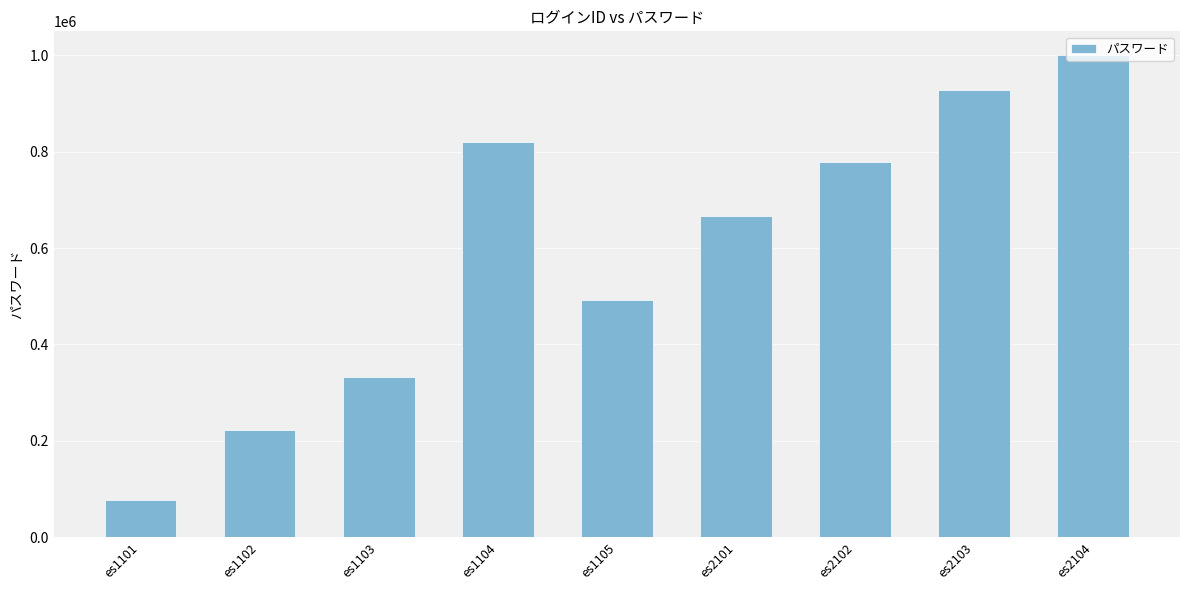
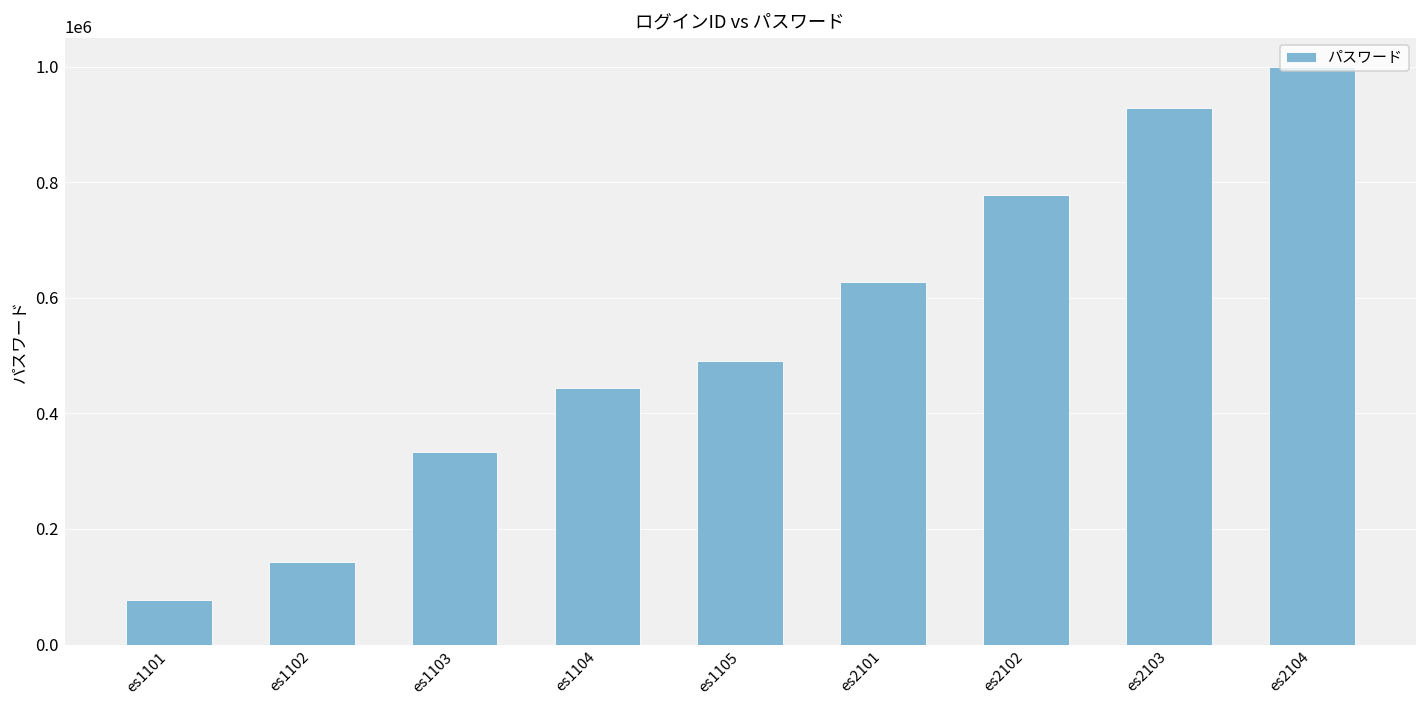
  {
    "es1101": 80000,
-   "es1102": 220000,
+   "es1102": 140000,
    "es1103": 330000,
-   "es1104": 820000,
+   "es1104": 440000,
    "es1105": 490000,
-   "es2101": 670000,
+   "es2101": 630000,
    "es2102": 780000,
    "es2103": 930000
  }
